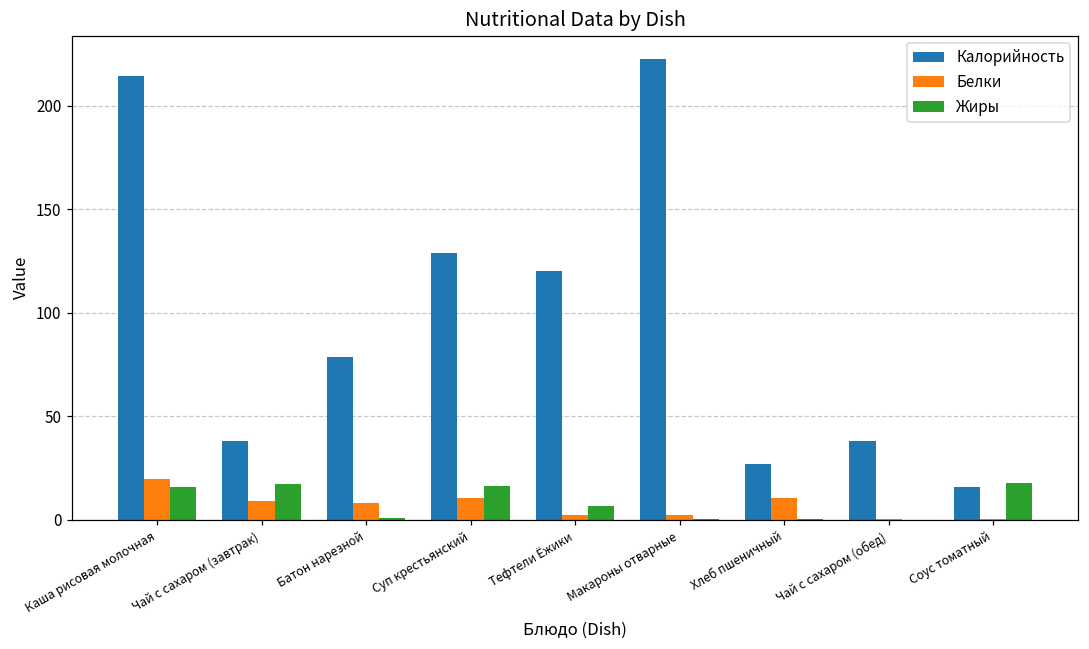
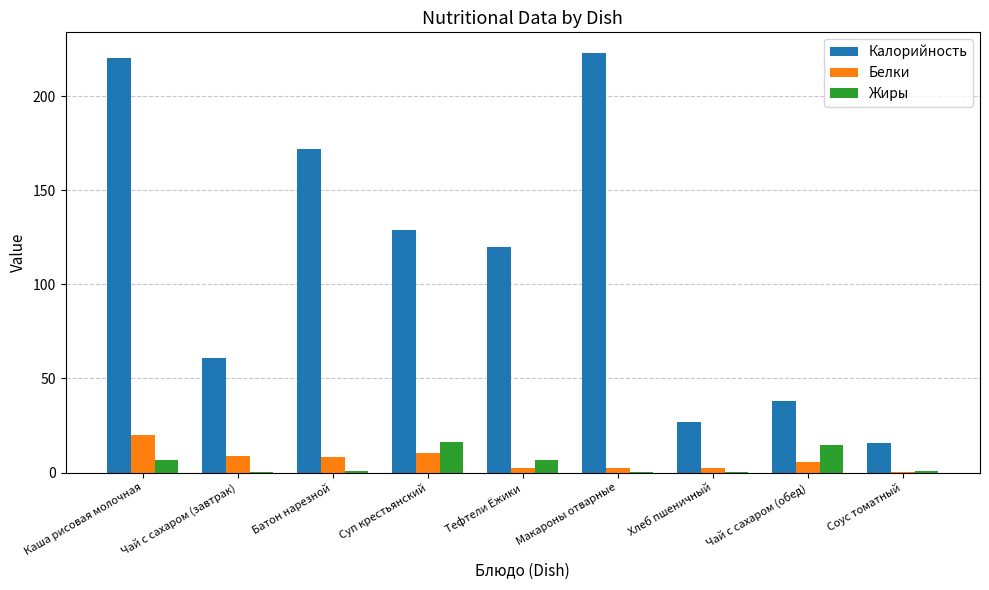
  {
    "Калорийность": {
-     "Каша рисовая молочная": 215,
-     "Чай с сахаром (завтрак)": 38,
-     "Батон нарезной": 79,
+     "Каша рисовая молочная": 220,
+     "Чай с сахаром (завтрак)": 61,
+     "Батон нарезной": 172,
      "Суп крестьянский": 129,
      "Тефтели Ёжики": 120,
      "Макароны отварные": 223,
      "Хлеб пшеничный": 27,
      "Чай с сахаром (обед)": 38,
      "Соус томатный": 16
    },
    "Белки": {
      "Каша рисовая молочная": 20,
      "Чай с сахаром (завтрак)": 9,
      "Батон нарезной": 8,
      "Суп крестьянский": 10,
      "Тефтели Ёжики": 2,
      "Макароны отварные": 2,
-     "Хлеб пшеничный": 11,
-     "Чай с сахаром (обед)": 0
+     "Хлеб пшеничный": 3,
+     "Чай с сахаром (обед)": 5
    },
    "Жиры": {
-     "Каша рисовая молочная": 16,
-     "Чай с сахаром (завтрак)": 17,
+     "Каша рисовая молочная": 7,
+     "Чай с сахаром (завтрак)": 0,
      "Суп крестьянский": 17,
      "Тефтели Ёжики": 6,
-     "Чай с сахаром (обед)": 0,
-     "Соус томатный": 18
+     "Чай с сахаром (обед)": 15,
+     "Соус томатный": 1
    }
  }
